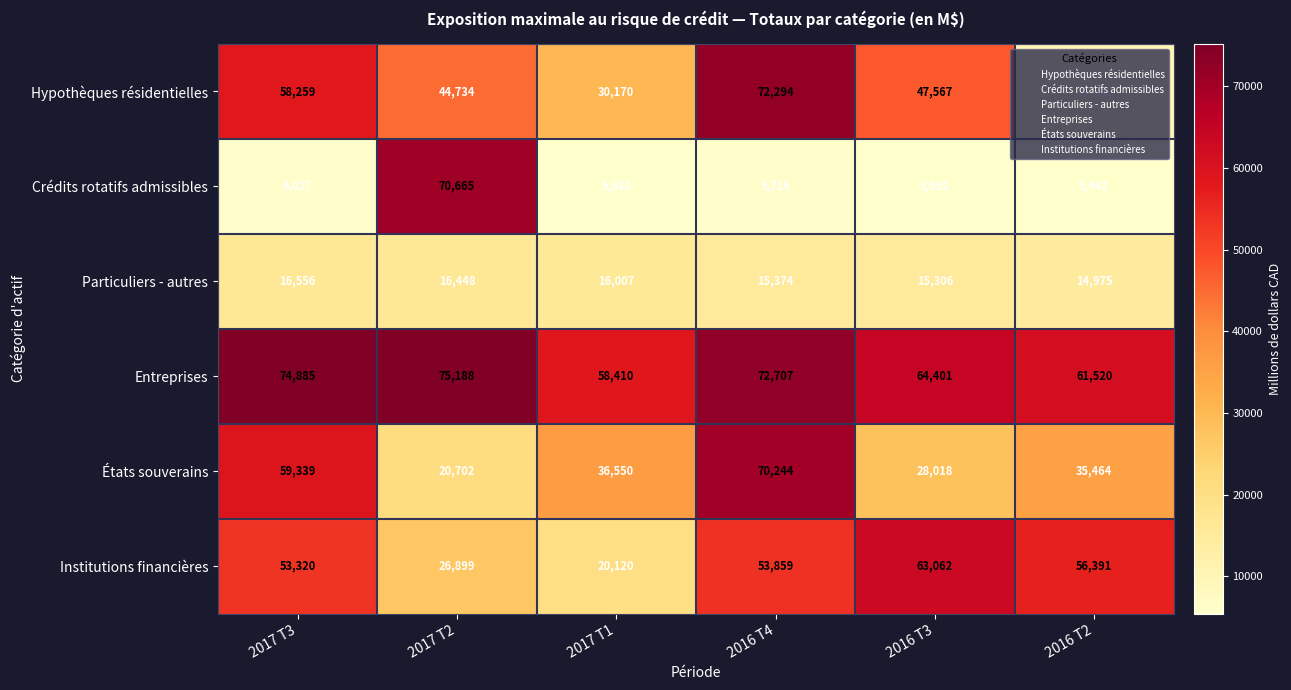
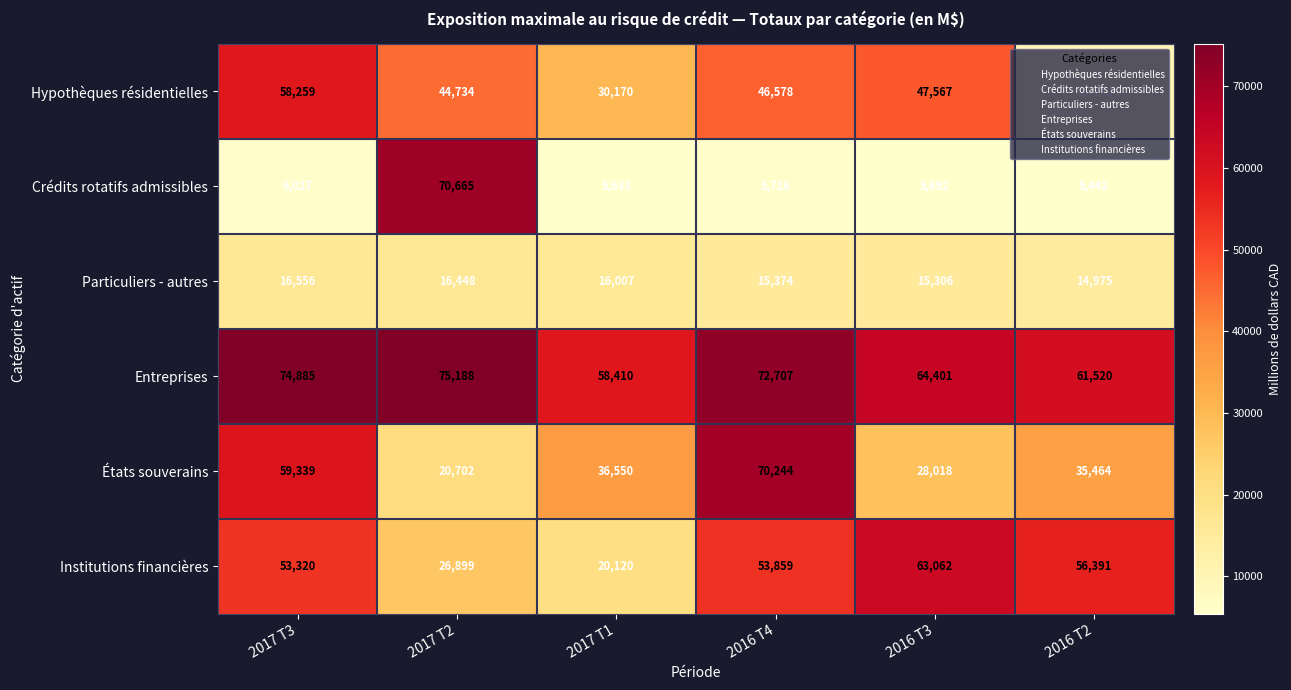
  {
    "Hypothèques résidentielles": {
      "2017 T3": "58,259",
      "2017 T2": "44,734",
      "2017 T1": "30,170",
-     "2016 T4": "72,294",
+     "2016 T4": "46,578",
      "2016 T3": "47,567"
    },
    "Crédits rotatifs admissibles": {
      "2017 T3": "6,027",
      "2017 T2": "70,665",
      "2017 T1": "5,633",
      "2016 T4": "5,716",
      "2016 T3": "5,692",
      "2016 T2": "5,442"
    },
    "Particuliers - autres": {
      "2017 T3": "16,556",
      "2017 T2": "16,448",
      "2017 T1": "16,007",
      "2016 T4": "15,374",
      "2016 T3": "15,306",
      "2016 T2": "14,975"
    },
    "Entreprises": {
      "2017 T3": "74,885",
      "2017 T2": "75,188",
      "2017 T1": "58,410",
      "2016 T4": "72,707",
      "2016 T3": "64,401",
      "2016 T2": "61,520"
    },
    "États souverains": {
      "2017 T3": "59,339",
      "2017 T2": "20,702",
      "2017 T1": "36,550",
      "2016 T4": "70,244",
      "2016 T3": "28,018",
      "2016 T2": "35,464"
    },
    "Institutions financières": {
      "2017 T3": "53,320",
      "2017 T2": "26,899",
      "2017 T1": "20,120",
      "2016 T4": "53,859",
      "2016 T3": "63,062",
      "2016 T2": "56,391"
    }
  }
